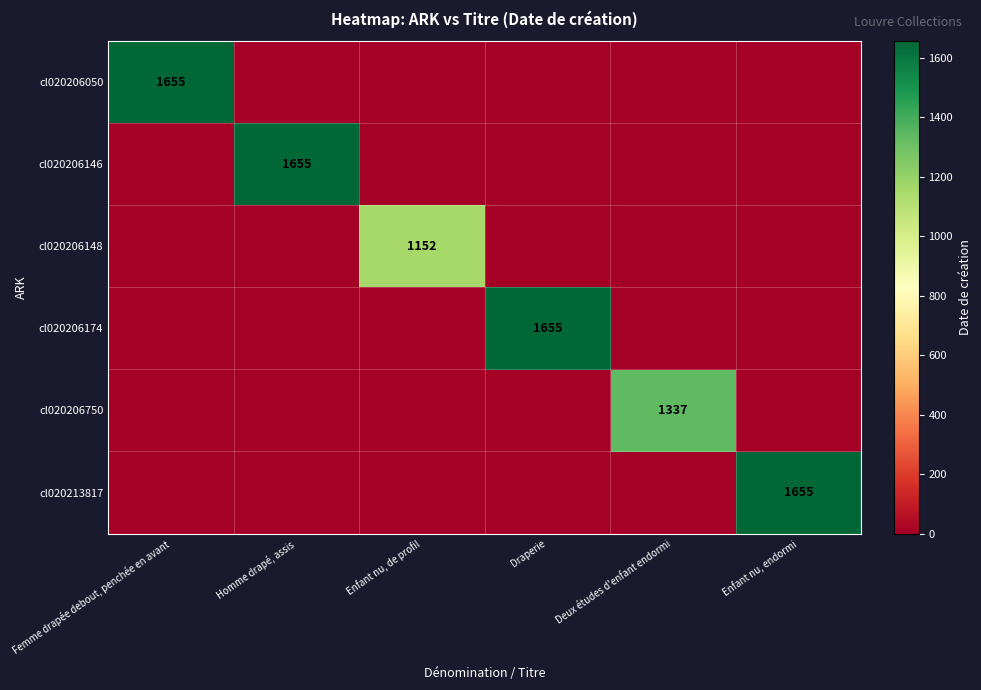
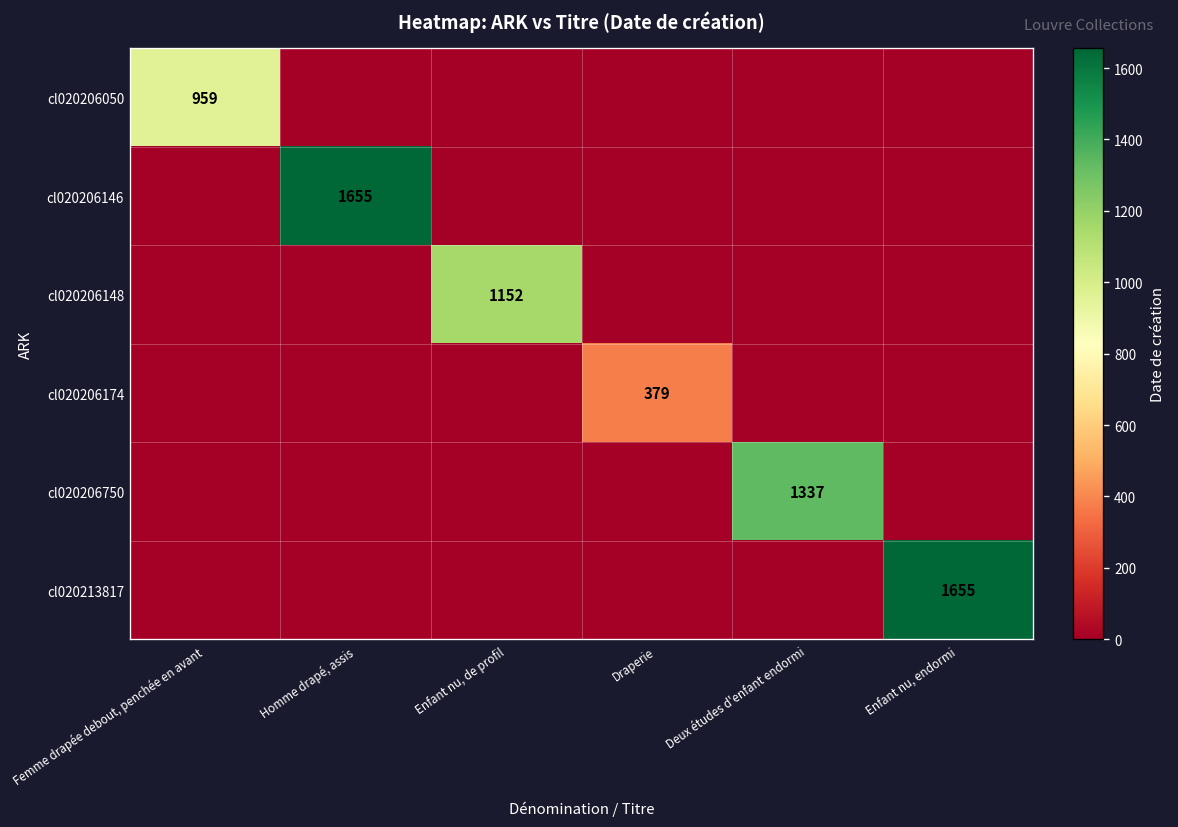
  {
    "cl020206050": {
-     "Femme drapée debout, penchée en avant": 1655
+     "Femme drapée debout, penchée en avant": 959
    },
    "cl020206146": {
      "Homme drapé, assis": 1655
    },
    "cl020206148": {
      "Enfant nu, de profil": 1152
    },
    "cl020206174": {
-     "Draperie": 1655
+     "Draperie": 379
    },
    "cl020206750": {
      "Deux études d'enfant endormi": 1337
    },
    "cl020213817": {
      "Enfant nu, endormi": 1655
    }
  }
